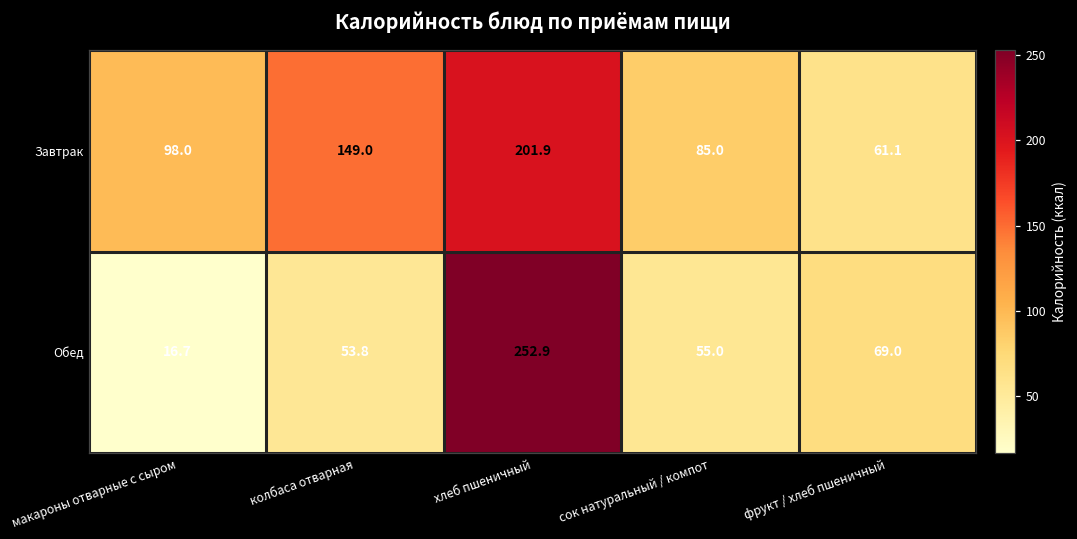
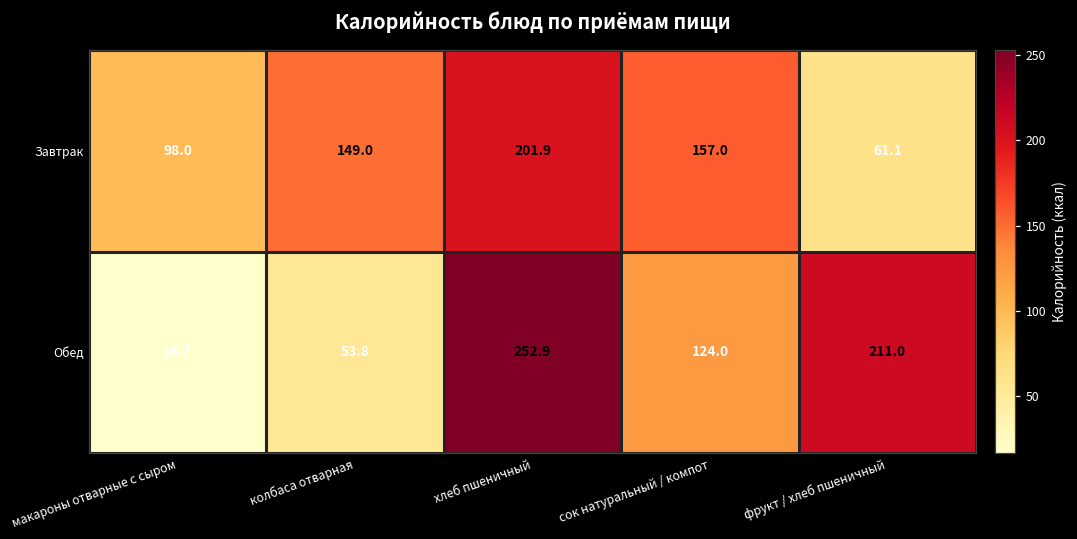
  {
    "Завтрак": {
      "макароны отварные с сыром": 98.0,
      "колбаса отварная": 149.0,
      "хлеб пшеничный": 201.9,
-     "сок натуральный / компот": 85.0,
+     "сок натуральный / компот": 157.0,
      "фрукт / хлеб пшеничный": 61.1
    },
    "Обед": {
      "макароны отварные с сыром": 16.7,
      "колбаса отварная": 53.8,
      "хлеб пшеничный": 252.9,
-     "сок натуральный / компот": 55.0,
-     "фрукт / хлеб пшеничный": 69.0
+     "сок натуральный / компот": 124.0,
+     "фрукт / хлеб пшеничный": 211.0
    }
  }
